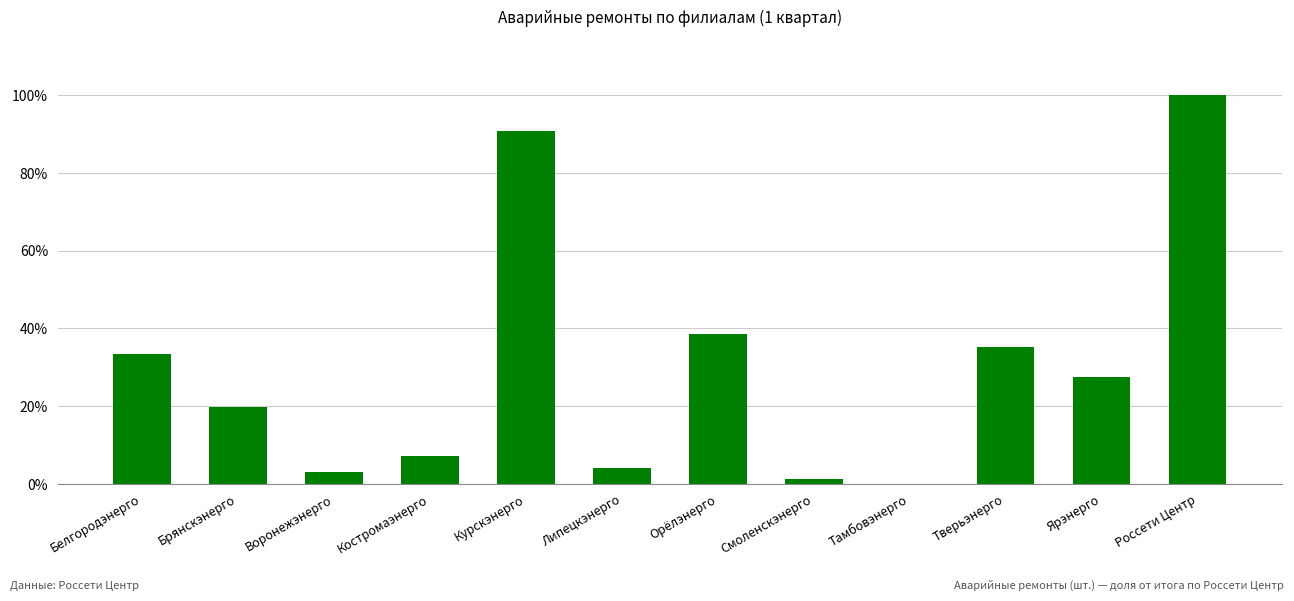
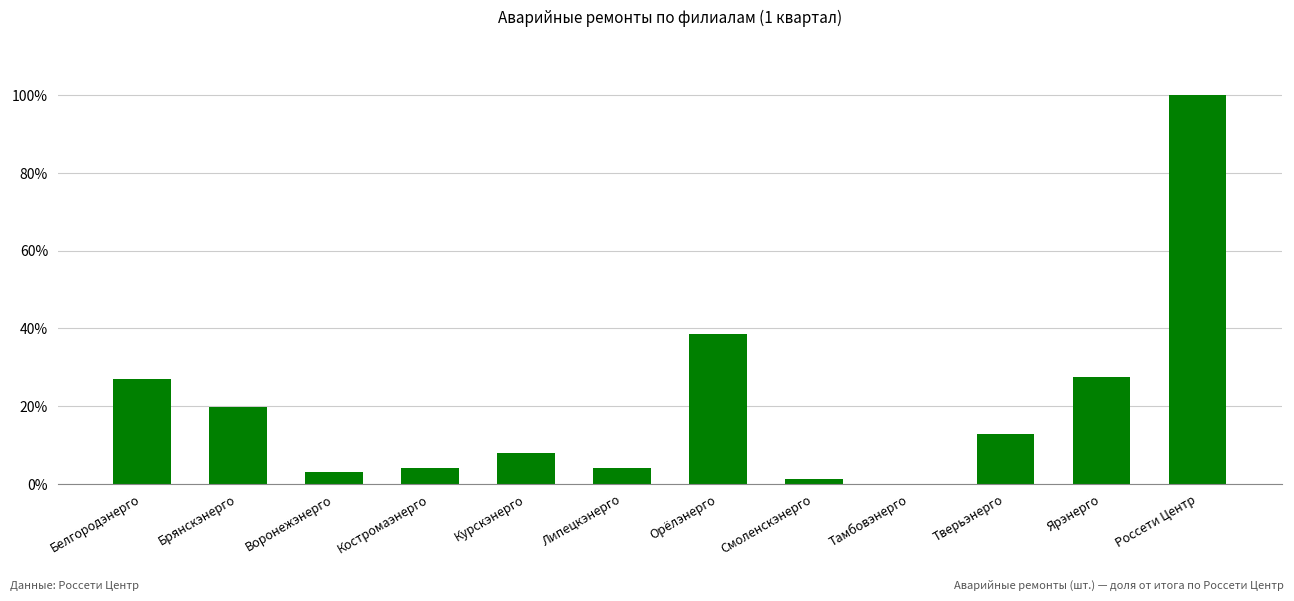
  {
-   "Белгородэнерго": "33%",
+   "Белгородэнерго": "27%",
    "Брянскэнерго": "20%",
    "Воронежэнерго": "3%",
-   "Костромаэнерго": "7%",
-   "Курскэнерго": "91%",
+   "Костромаэнерго": "4%",
+   "Курскэнерго": "8%",
    "Липецкэнерго": "4%",
    "Орёлэнерго": "39%",
    "Смоленскэнерго": "1%",
-   "Тверьэнерго": "35%",
+   "Тверьэнерго": "13%",
    "Ярэнерго": "27%",
    "Россети Центр": "100%"
  }
